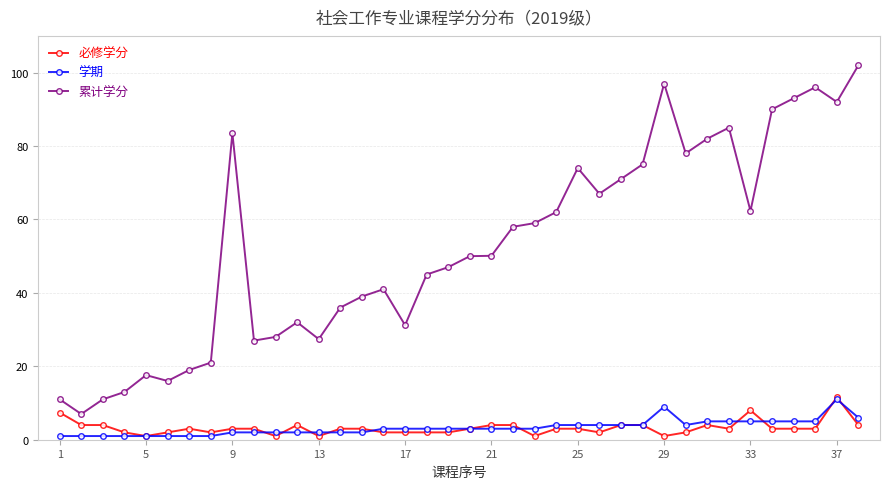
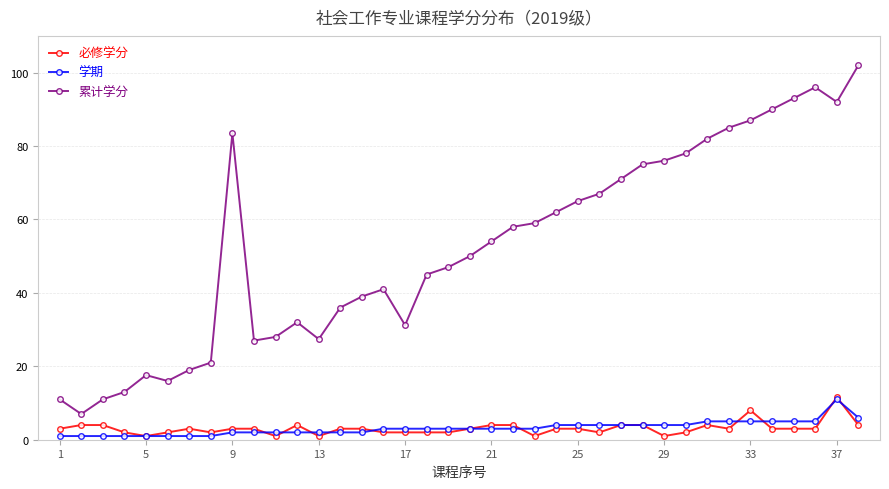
  {
    "必修学分": {
-     "1": 7,
+     "1": 3,
      "9": 3,
      "13": 1,
      "17": 2,
      "21": 4,
      "25": 3,
      "29": 1,
      "33": 8
    },
    "学期": {
      "1": 1,
      "9": 2,
      "13": 2,
      "17": 3,
      "21": 3,
      "25": 4,
-     "29": 9,
+     "29": 4,
      "33": 5
    },
    "累计学分": {
      "1": 11,
      "5": 18,
      "9": 84,
      "13": 27,
      "17": 31,
-     "21": 50,
-     "25": 74,
-     "29": 97,
-     "33": 62,
+     "21": 54,
+     "25": 65,
+     "29": 76,
+     "33": 87,
      "37": 92
    }
  }
